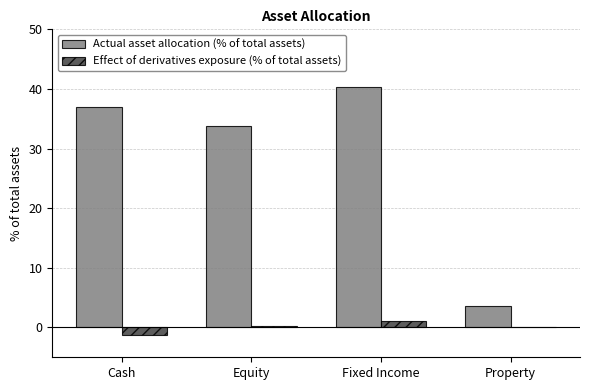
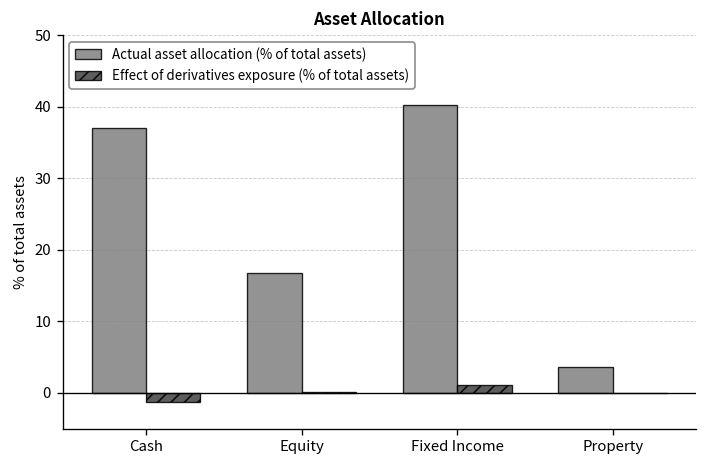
  {
    "Actual asset allocation (% of total assets)": {
      "Cash": 37,
-     "Equity": 34,
+     "Equity": 17,
      "Fixed Income": 40,
      "Property": 4
    },
    "Effect of derivatives exposure (% of total assets)": {
      "Cash": -1,
      "Fixed Income": 1,
      "Property": 0
    }
  }
